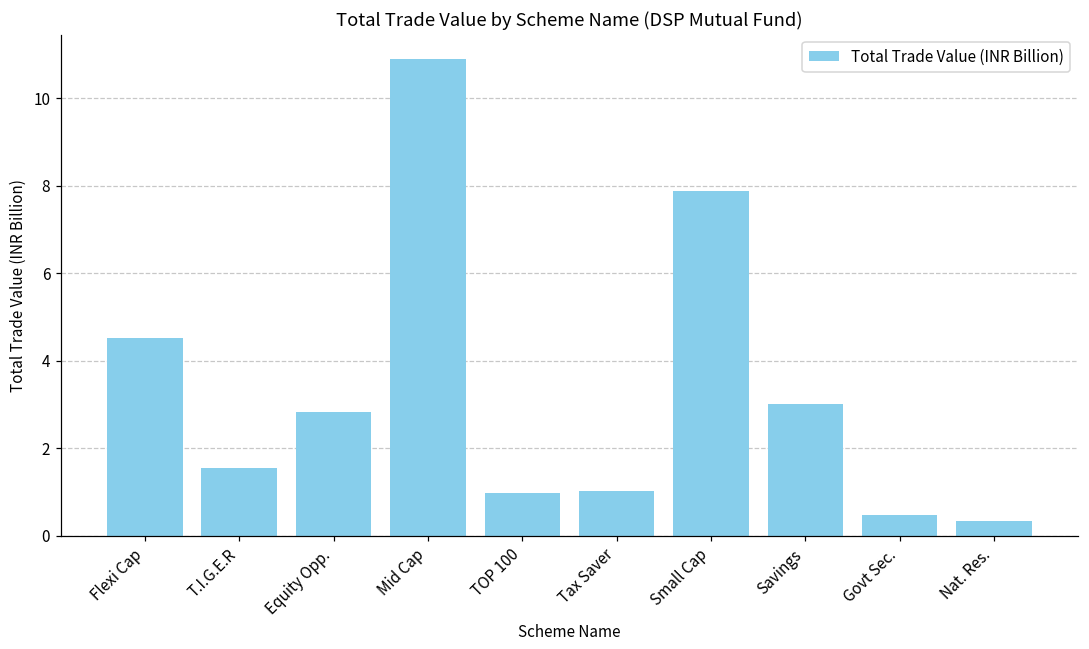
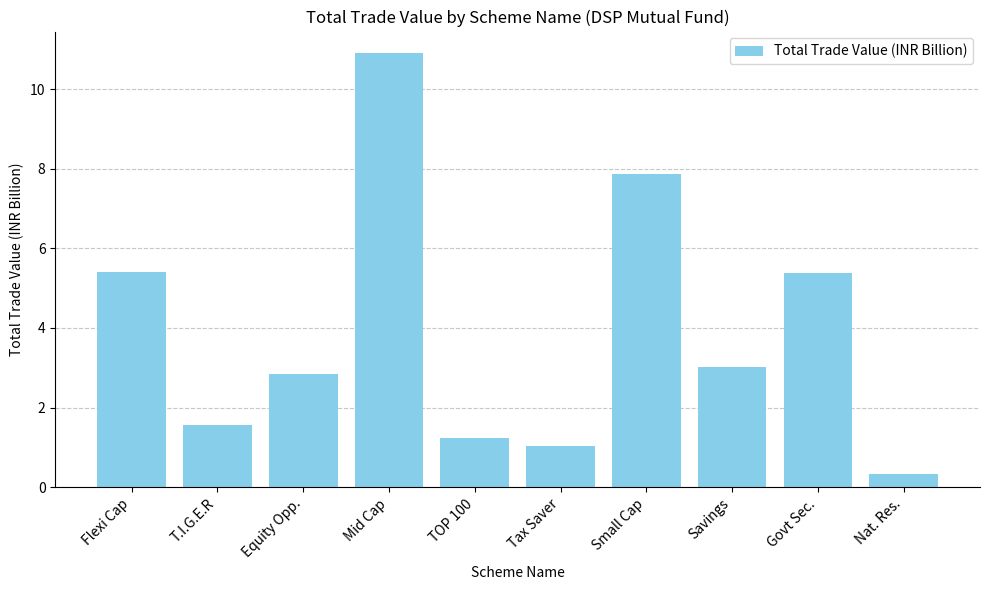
  {
-   "Flexi Cap": 4.5,
+   "Flexi Cap": 5.4,
    "T.I.G.E.R": 1.5,
    "Equity Opp.": 2.8,
    "Mid Cap": 10.9,
-   "TOP 100": 1.0,
+   "TOP 100": 1.2,
    "Tax Saver": 1.0,
    "Small Cap": 7.9,
    "Savings": 3.0,
-   "Govt Sec.": 0.5,
+   "Govt Sec.": 5.4,
    "Nat. Res.": 0.3
  }
